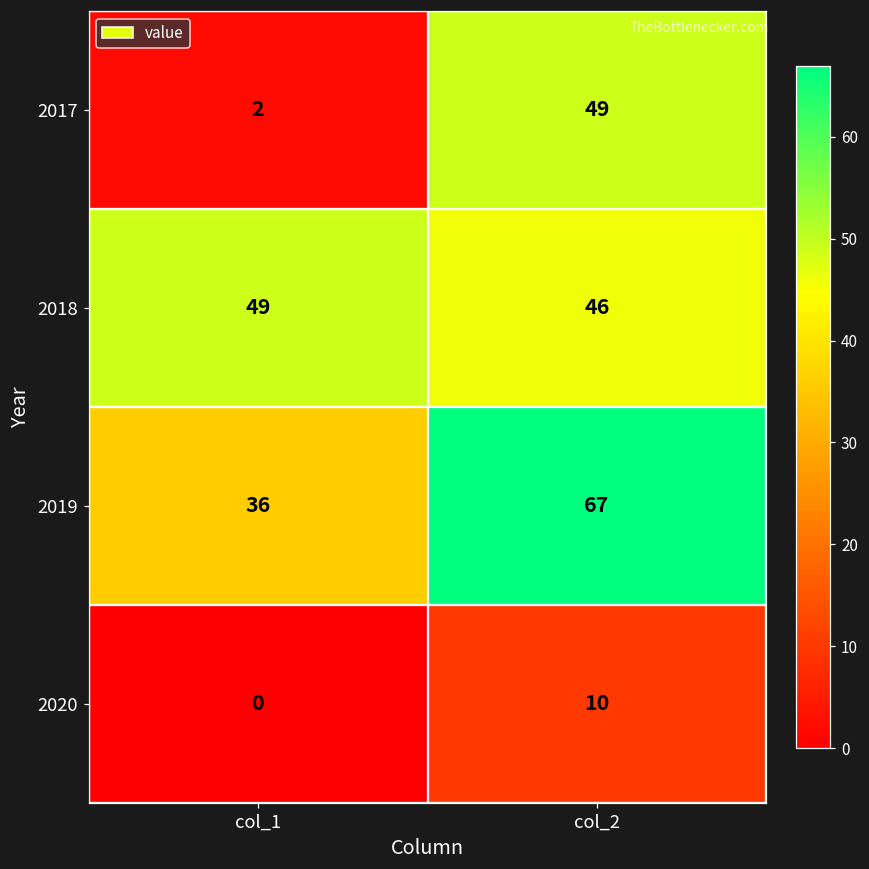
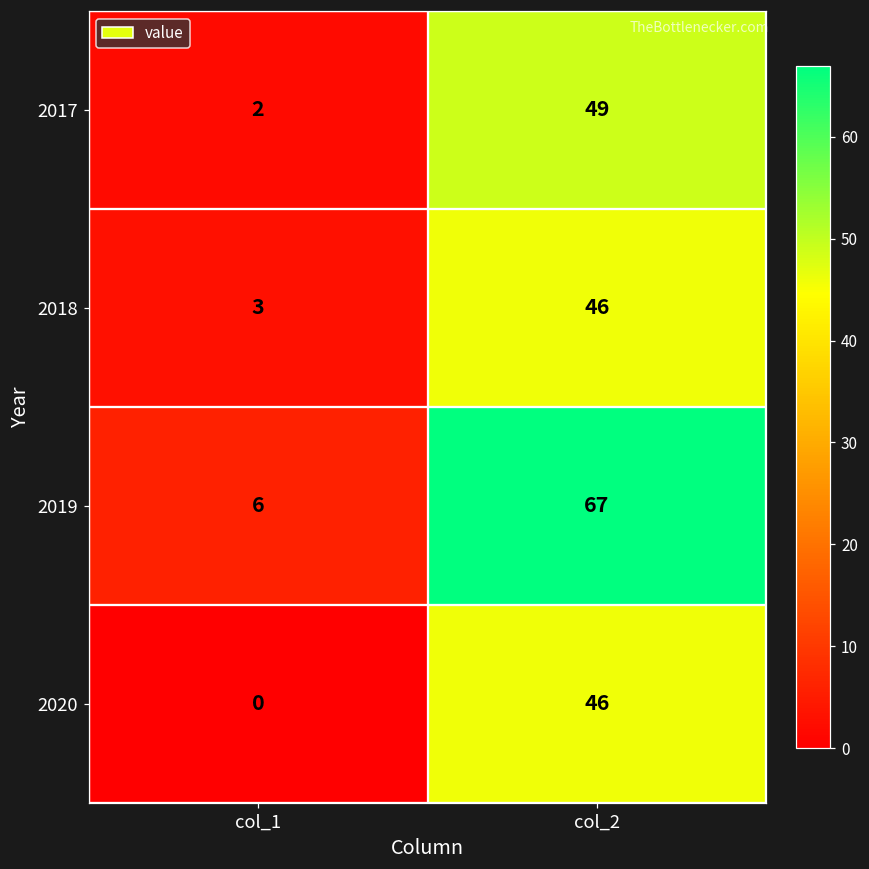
  {
    "2017": {
      "col_1": 2,
      "col_2": 49
    },
    "2018": {
-     "col_1": 49,
+     "col_1": 3,
      "col_2": 46
    },
    "2019": {
-     "col_1": 36,
+     "col_1": 6,
      "col_2": 67
    },
    "2020": {
      "col_1": 0,
-     "col_2": 10
+     "col_2": 46
    }
  }
